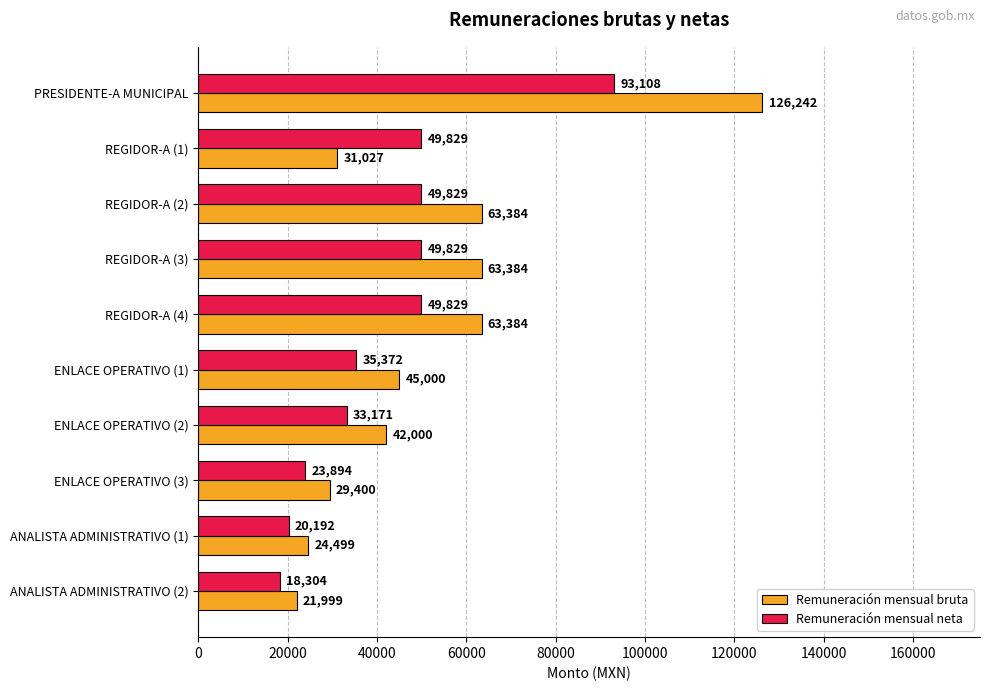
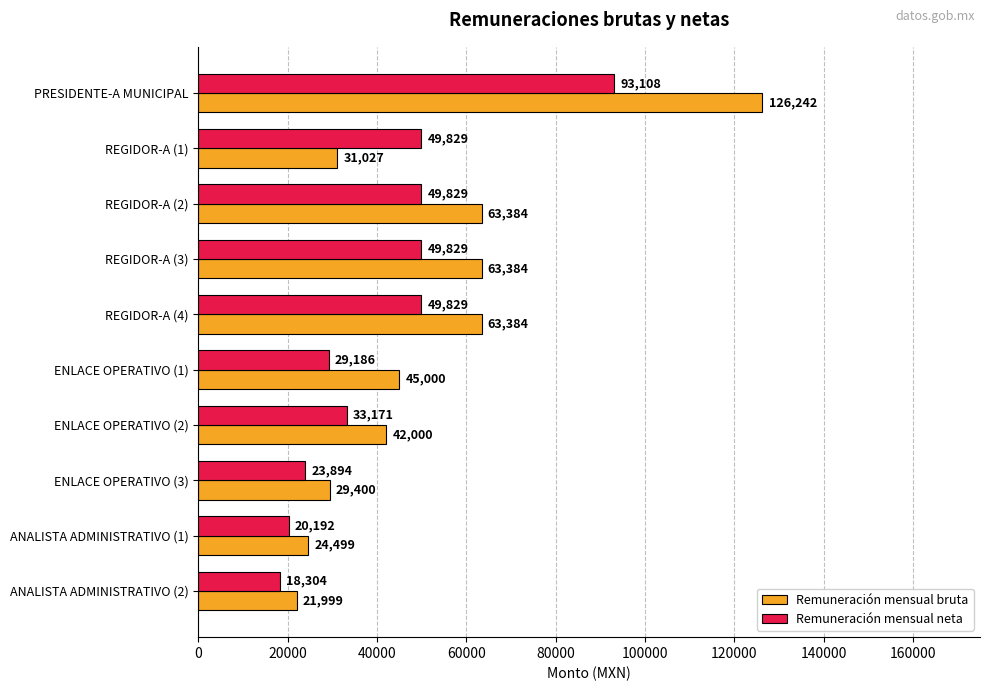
  {
    "Remuneración mensual bruta": {
      "PRESIDENTE-A MUNICIPAL": "126,242",
      "REGIDOR-A (1)": "31,027",
      "REGIDOR-A (2)": "63,384",
      "REGIDOR-A (3)": "63,384",
      "REGIDOR-A (4)": "63,384",
      "ENLACE OPERATIVO (1)": "45,000",
      "ENLACE OPERATIVO (2)": "42,000",
      "ENLACE OPERATIVO (3)": "29,400",
      "ANALISTA ADMINISTRATIVO (1)": "24,499",
      "ANALISTA ADMINISTRATIVO (2)": "21,999"
    },
    "Remuneración mensual neta": {
      "PRESIDENTE-A MUNICIPAL": "93,108",
      "REGIDOR-A (1)": "49,829",
      "REGIDOR-A (2)": "49,829",
      "REGIDOR-A (3)": "49,829",
      "REGIDOR-A (4)": "49,829",
-     "ENLACE OPERATIVO (1)": "35,372",
+     "ENLACE OPERATIVO (1)": "29,186",
      "ENLACE OPERATIVO (2)": "33,171",
      "ENLACE OPERATIVO (3)": "23,894",
      "ANALISTA ADMINISTRATIVO (1)": "20,192",
      "ANALISTA ADMINISTRATIVO (2)": "18,304"
    }
  }
